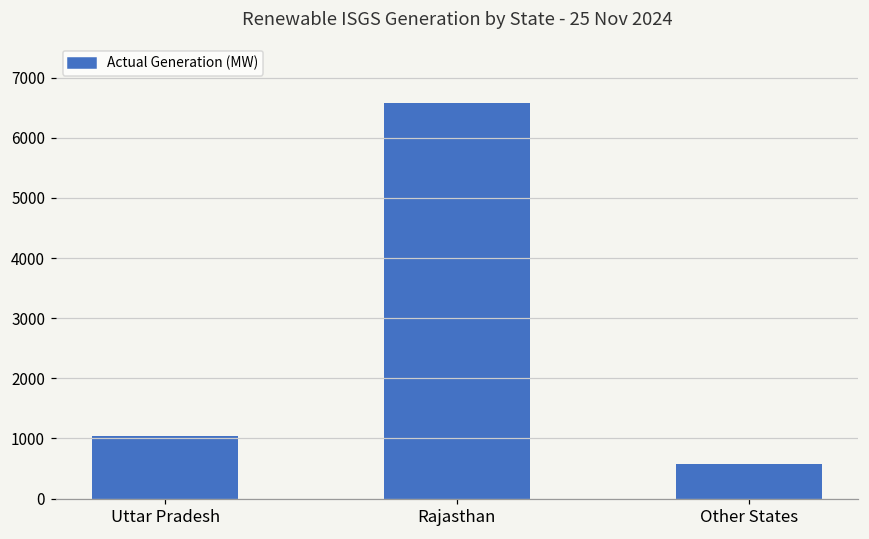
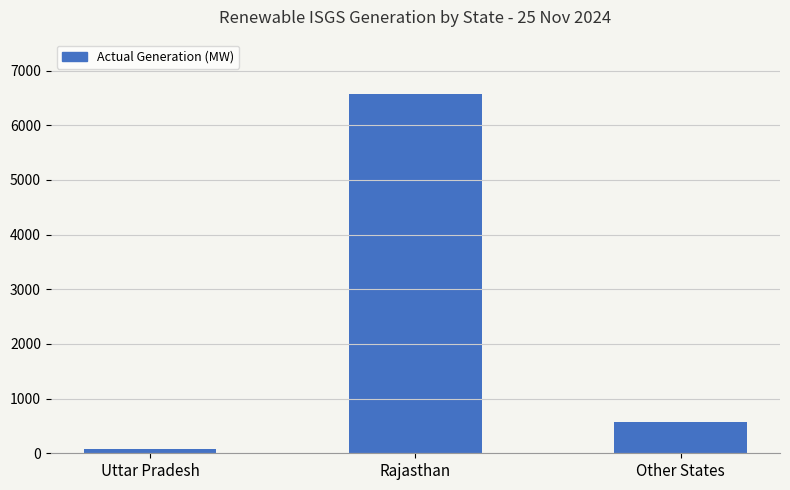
  {
-   "Uttar Pradesh": 1000,
+   "Uttar Pradesh": 100,
    "Rajasthan": 6600,
    "Other States": 600
  }
